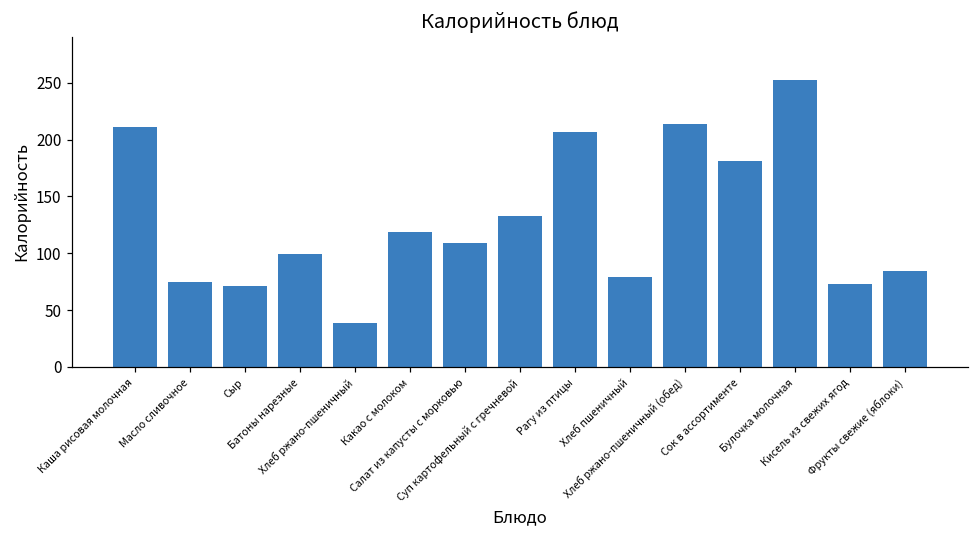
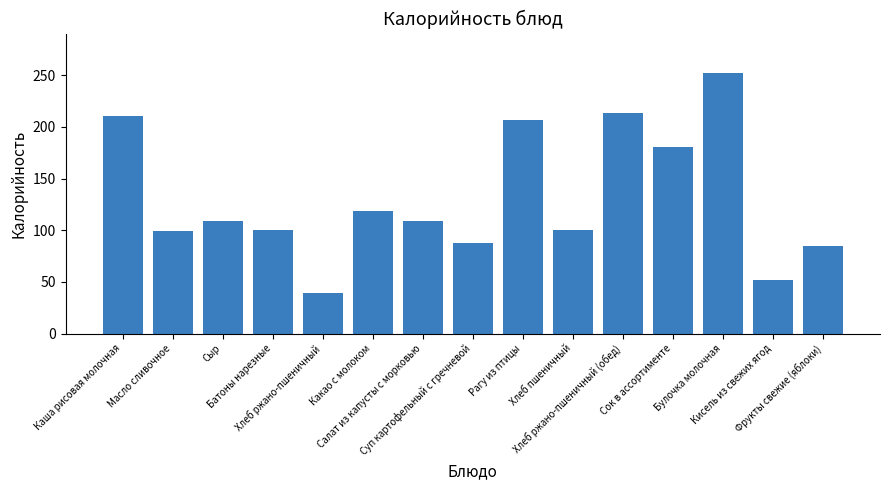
  {
    "Каша рисовая молочная": 211,
-   "Масло сливочное": 75,
-   "Сыр": 71,
+   "Масло сливочное": 99,
+   "Сыр": 109,
    "Батоны нарезные": 100,
    "Хлеб ржано-пшеничный": 39,
    "Какао с молоком": 119,
    "Салат из капусты с морковью": 109,
-   "Суп картофельный с гречневой": 133,
+   "Суп картофельный с гречневой": 88,
    "Рагу из птицы": 207,
-   "Хлеб пшеничный": 79,
+   "Хлеб пшеничный": 100,
    "Хлеб ржано-пшеничный (обед)": 214,
    "Сок в ассортименте": 181,
    "Булочка молочная": 252,
-   "Кисель из свежих ягод": 73,
+   "Кисель из свежих ягод": 52,
    "Фрукты свежие (яблоки)": 85
  }
